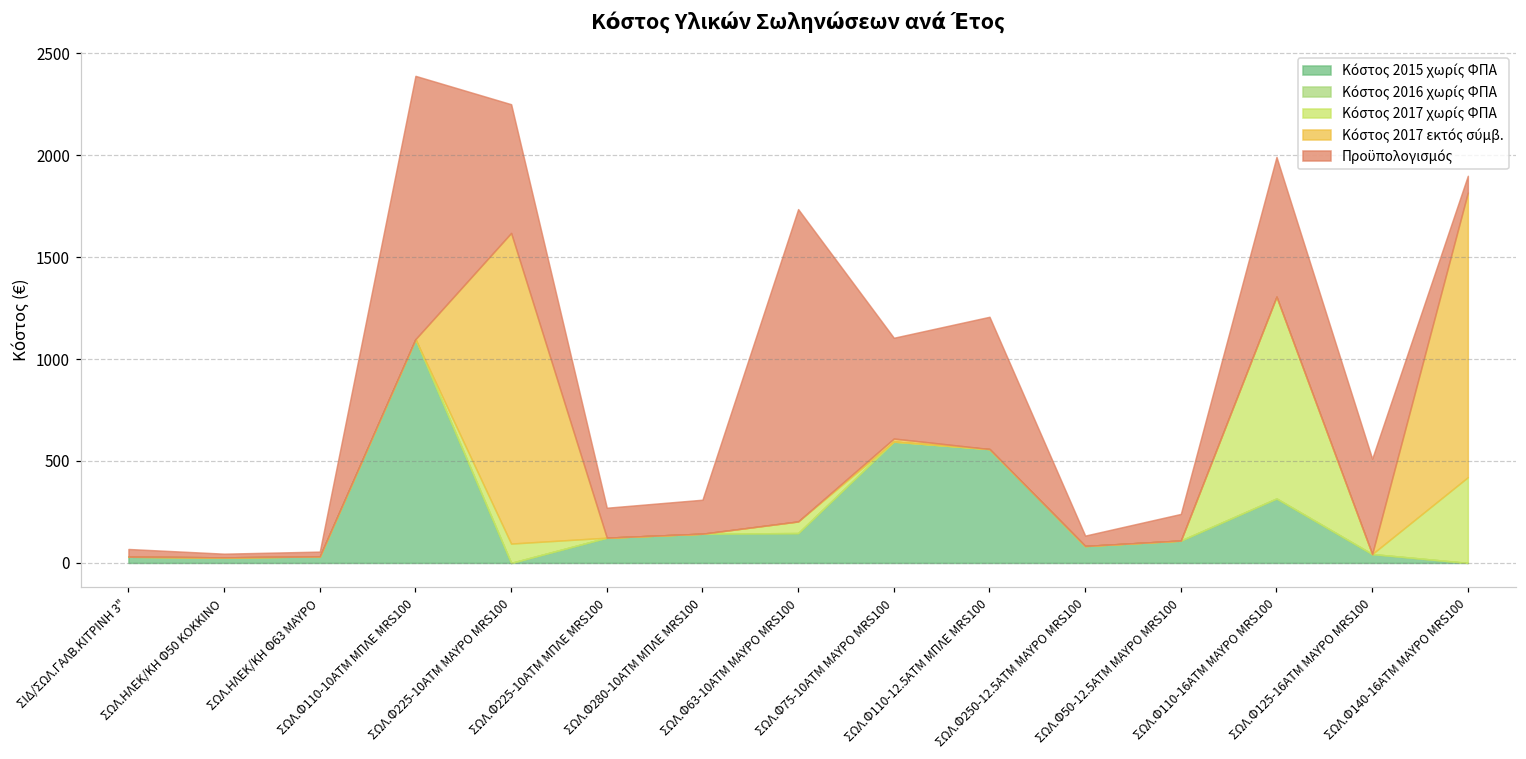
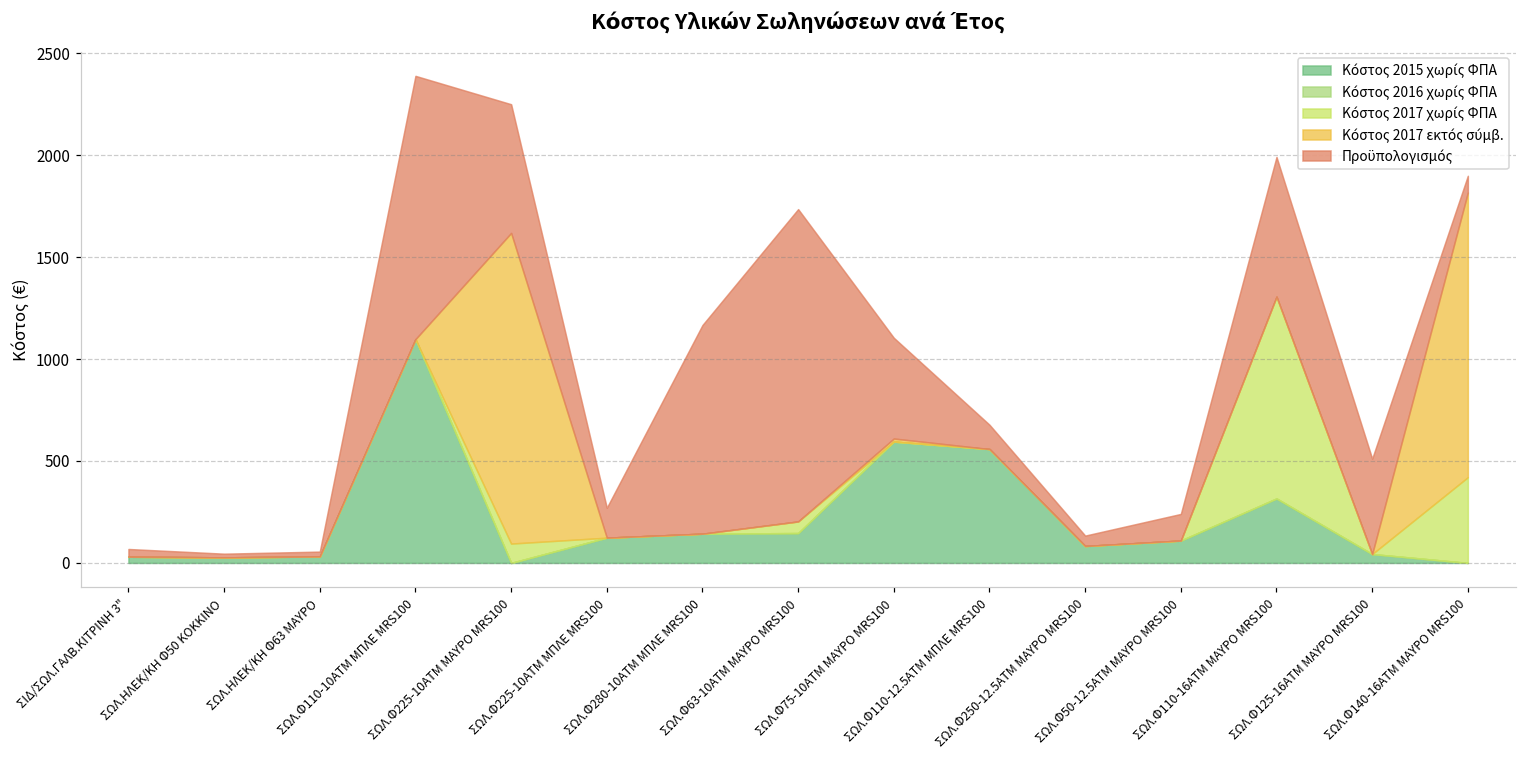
  {
    "Κόστος 2017 εκτός σύμβ.": {
      "ΣΩΛ.Φ225-10ΑΤΜ ΜΑΥΡΟ MRS100": 1520,
      "ΣΩΛ.Φ75-10ΑΤΜ ΜΑΥΡΟ MRS100": 20,
      "ΣΩΛ.Φ140-16ΑΤΜ ΜΑΥΡΟ MRS100": 1400
    },
    "Προϋπολογισμός": {
      "ΣΙΔ/ΣΩΛ.ΓΑΛΒ.ΚΙΤΡΙΝΗ 3\"": 40,
      "ΣΩΛ.ΗΛΕΚ/ΚΗ Φ50 ΚΟΚΚΙΝΟ": 20,
      "ΣΩΛ.ΗΛΕΚ/ΚΗ Φ63 ΜΑΥΡΟ": 20,
      "ΣΩΛ.Φ110-10ΑΤΜ ΜΠΛΕ MRS100": 1290,
      "ΣΩΛ.Φ225-10ΑΤΜ ΜΑΥΡΟ MRS100": 630,
      "ΣΩΛ.Φ225-10ΑΤΜ ΜΠΛΕ MRS100": 150,
-     "ΣΩΛ.Φ280-10ΑΤΜ ΜΠΛΕ MRS100": 170,
+     "ΣΩΛ.Φ280-10ΑΤΜ ΜΠΛΕ MRS100": 1020,
      "ΣΩΛ.Φ63-10ΑΤΜ ΜΑΥΡΟ MRS100": 1530,
      "ΣΩΛ.Φ75-10ΑΤΜ ΜΑΥΡΟ MRS100": 490,
-     "ΣΩΛ.Φ110-12.5ΑΤΜ ΜΠΛΕ MRS100": 650,
+     "ΣΩΛ.Φ110-12.5ΑΤΜ ΜΠΛΕ MRS100": 120,
      "ΣΩΛ.Φ250-12.5ΑΤΜ ΜΑΥΡΟ MRS100": 50,
      "ΣΩΛ.Φ50-12.5ΑΤΜ ΜΑΥΡΟ MRS100": 130,
      "ΣΩΛ.Φ110-16ΑΤΜ ΜΑΥΡΟ MRS100": 680,
      "ΣΩΛ.Φ125-16ΑΤΜ ΜΑΥΡΟ MRS100": 470,
      "ΣΩΛ.Φ140-16ΑΤΜ ΜΑΥΡΟ MRS100": 80
    }
  }
